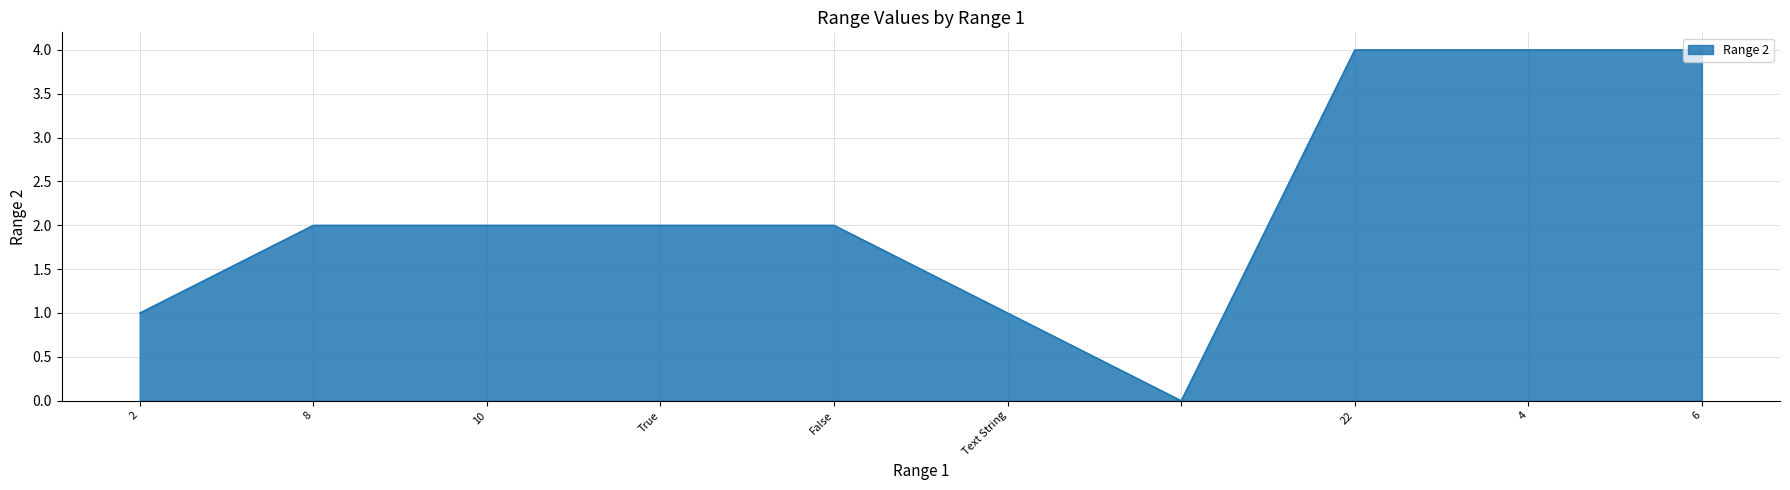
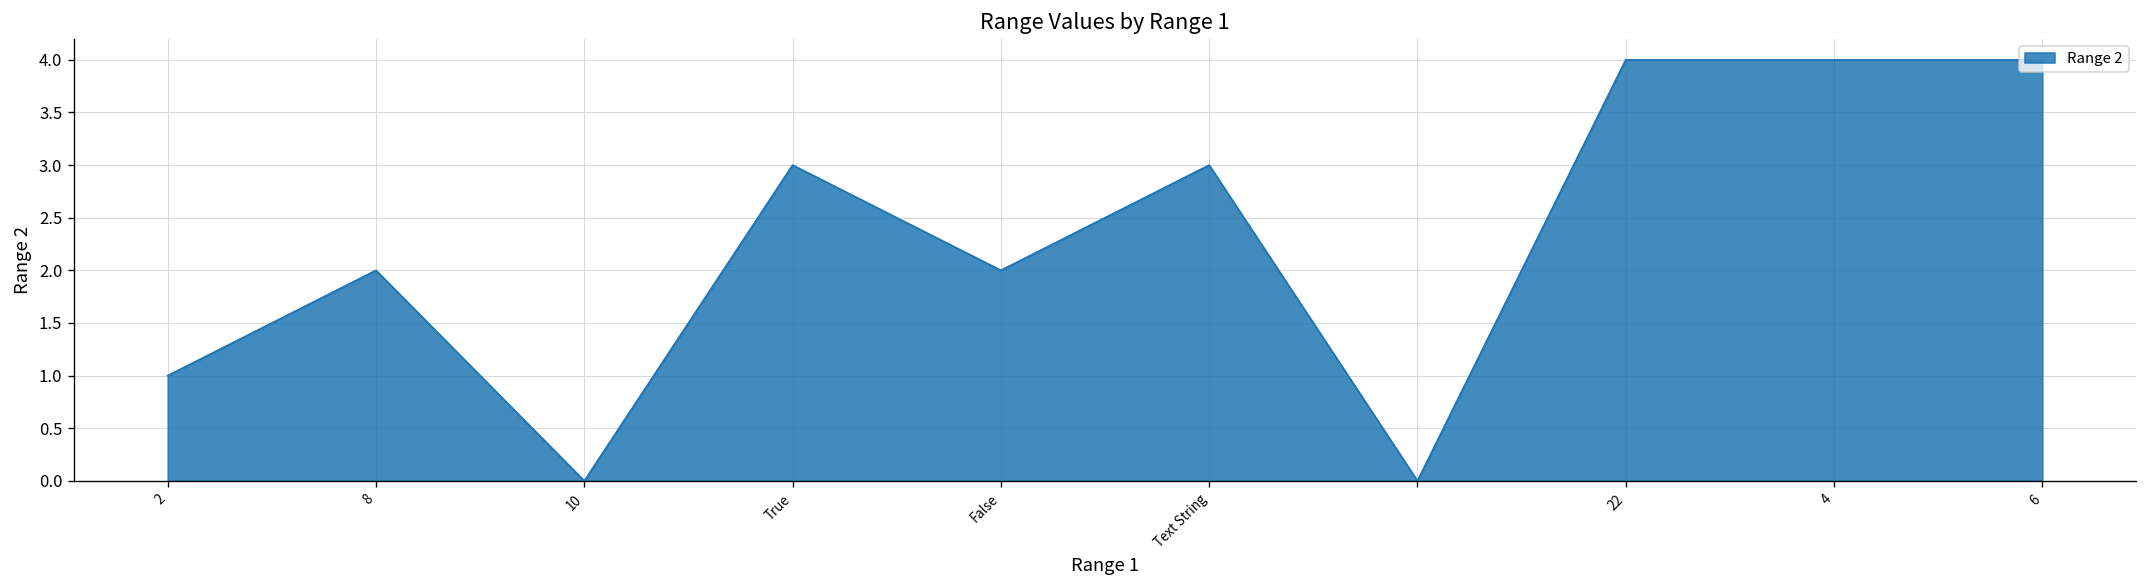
  {
    "2": 1,
    "8": 2,
-   "10": 2,
-   "True": 2,
+   "10": 0,
+   "True": 3,
    "False": 2,
-   "Text String": 1,
+   "Text String": 3,
    "22": 4,
    "4": 4
  }
